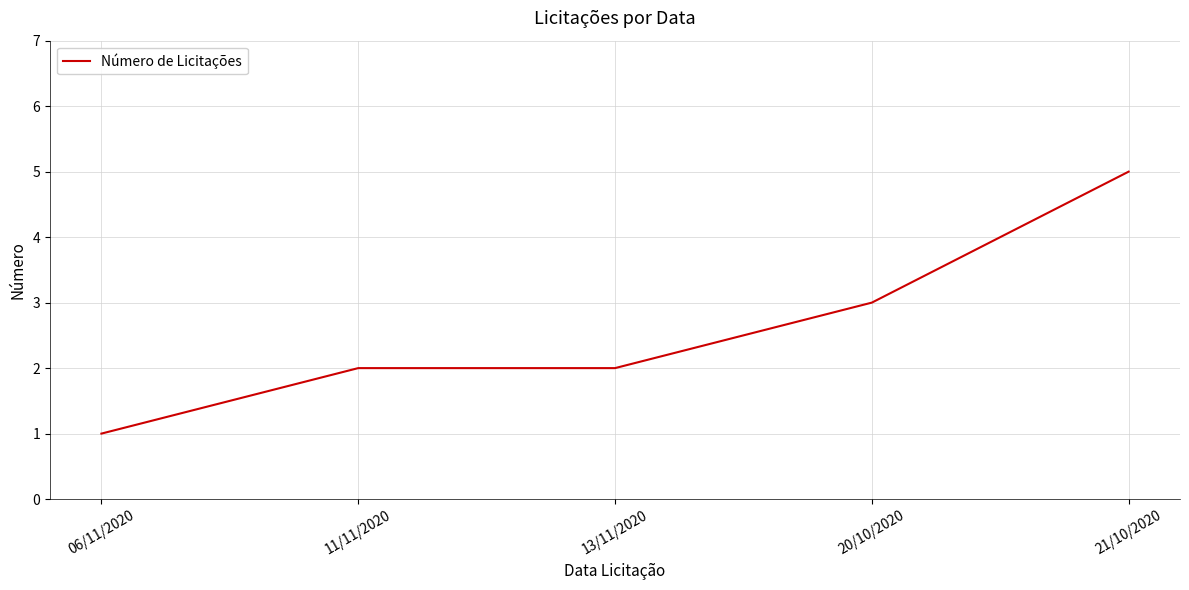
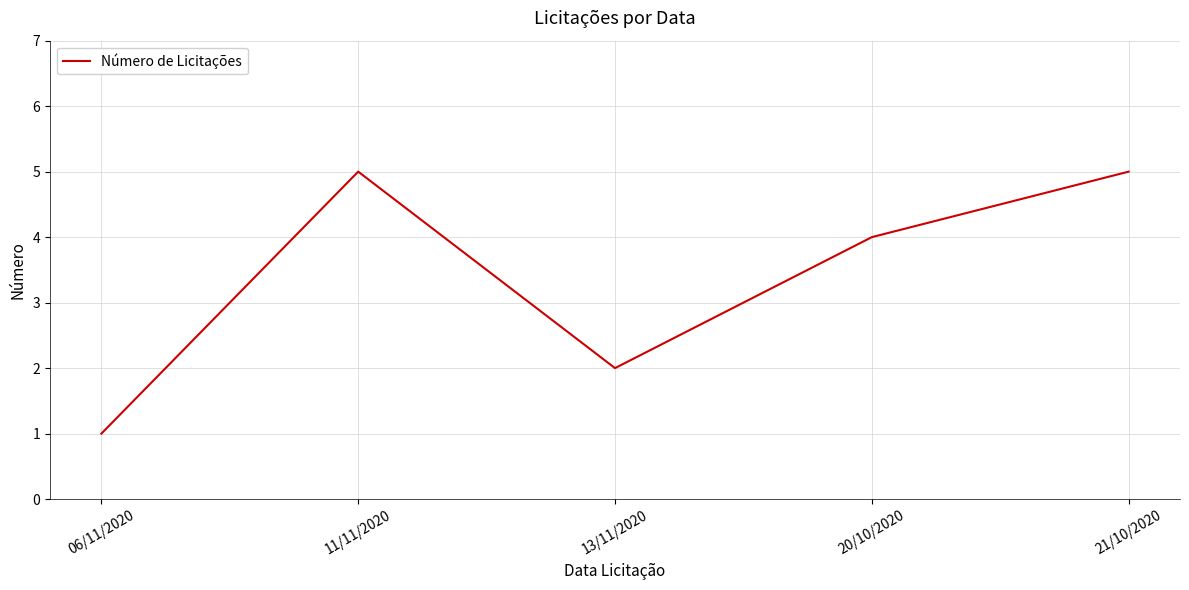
  {
    "06/11/2020": 1,
-   "11/11/2020": 2,
+   "11/11/2020": 5,
    "13/11/2020": 2,
-   "20/10/2020": 3,
+   "20/10/2020": 4,
    "21/10/2020": 5
  }
